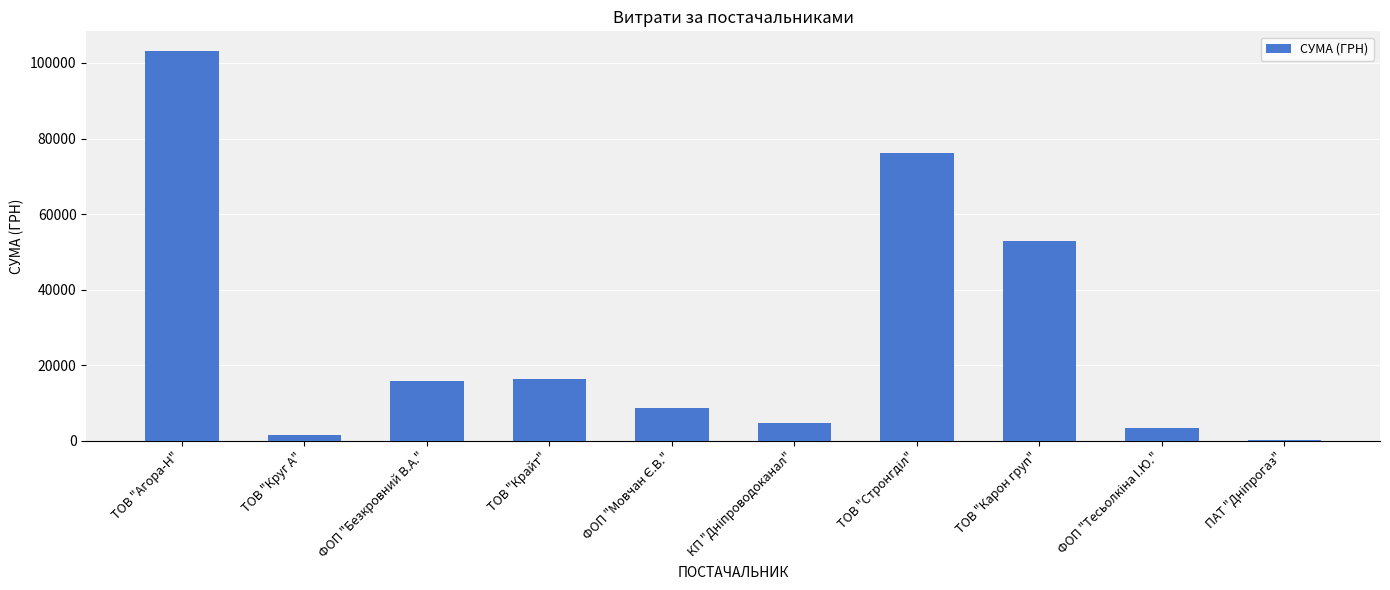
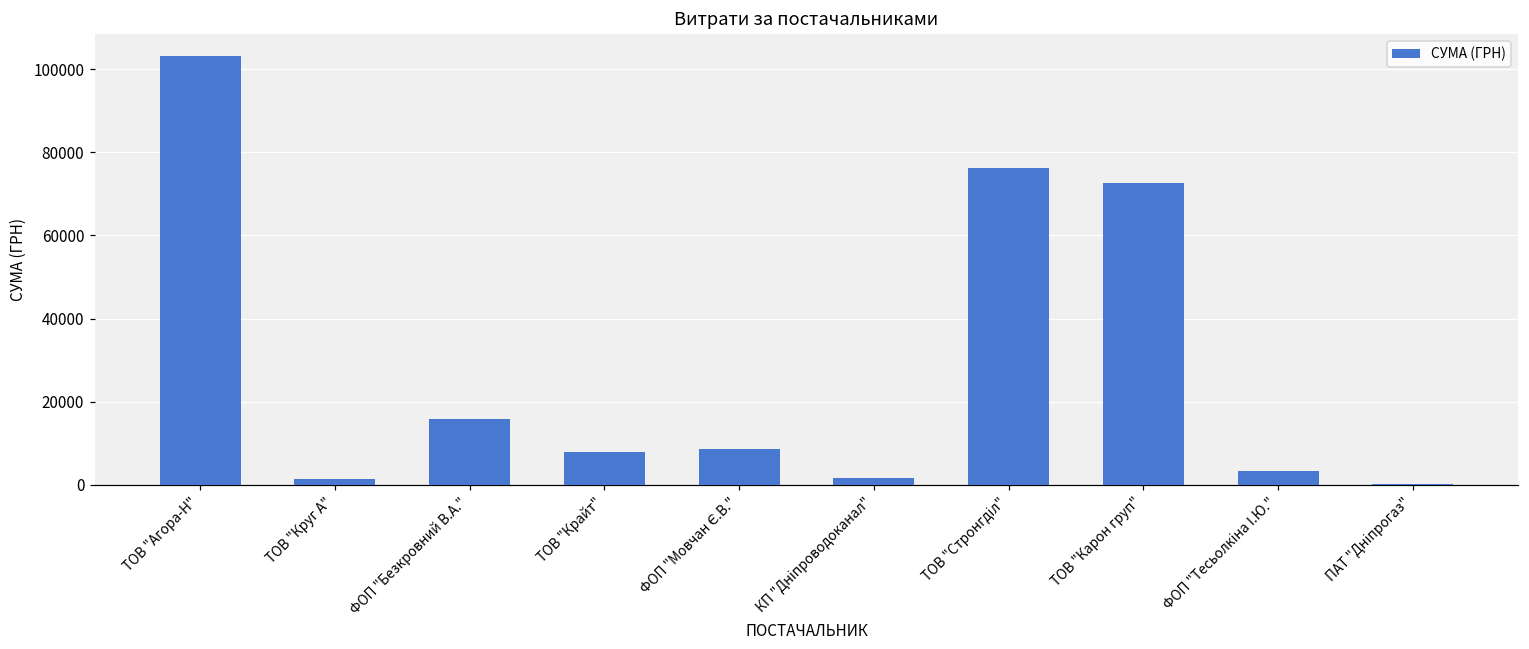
  {
    "ТОВ \"Агора-Н\"": 103000,
    "ТОВ \"Круг А\"": 1000,
    "ФОП \"Безкровний В.А.\"": 16000,
-   "ТОВ \"Крайт\"": 16000,
+   "ТОВ \"Крайт\"": 8000,
    "ФОП \"Мовчан Є.В.\"": 9000,
-   "КП \"Дніпроводоканал\"": 5000,
+   "КП \"Дніпроводоканал\"": 2000,
    "ТОВ \"Стронгділ\"": 76000,
-   "ТОВ \"Карон груп\"": 53000,
+   "ТОВ \"Карон груп\"": 73000,
    "ФОП \"Тесьолкіна І.Ю.\"": 3000
  }
